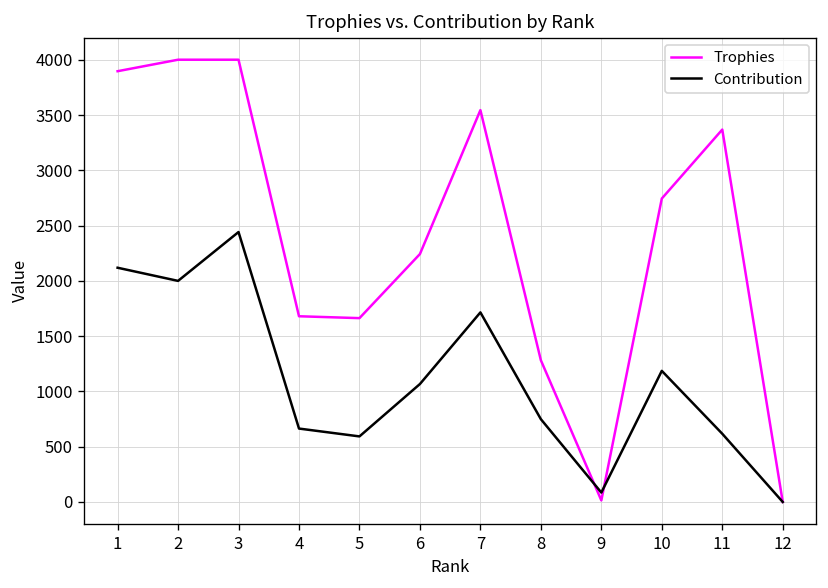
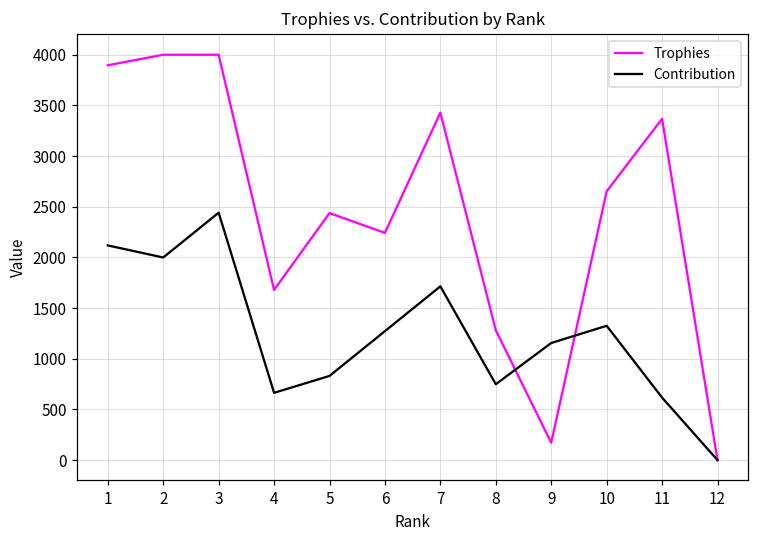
  {
    "Trophies": {
      "1": 3900,
      "2": 4000,
      "3": 4000,
      "4": 1700,
-     "5": 1700,
+     "5": 2400,
      "6": 2200,
-     "7": 3500,
+     "7": 3400,
      "8": 1300,
-     "9": 0,
-     "10": 2750,
+     "9": 200,
+     "10": 2650,
      "11": 3400
    },
    "Contribution": {
      "1": 2100,
      "2": 2000,
      "3": 2400,
      "4": 700,
-     "5": 600,
-     "6": 1100,
+     "5": 800,
+     "6": 1300,
      "7": 1700,
      "8": 700,
-     "9": 100,
-     "10": 1200,
+     "9": 1200,
+     "10": 1300,
      "11": 600
    }
  }
